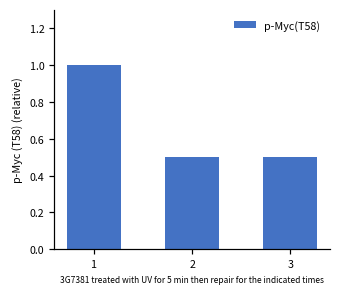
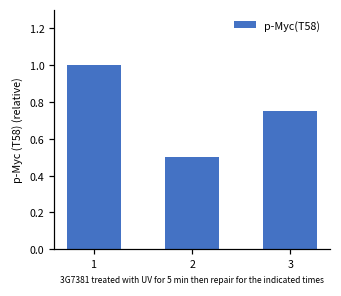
  {
    "1": 1.00,
    "2": 0.50,
-   "3": 0.50
+   "3": 0.75
  }
